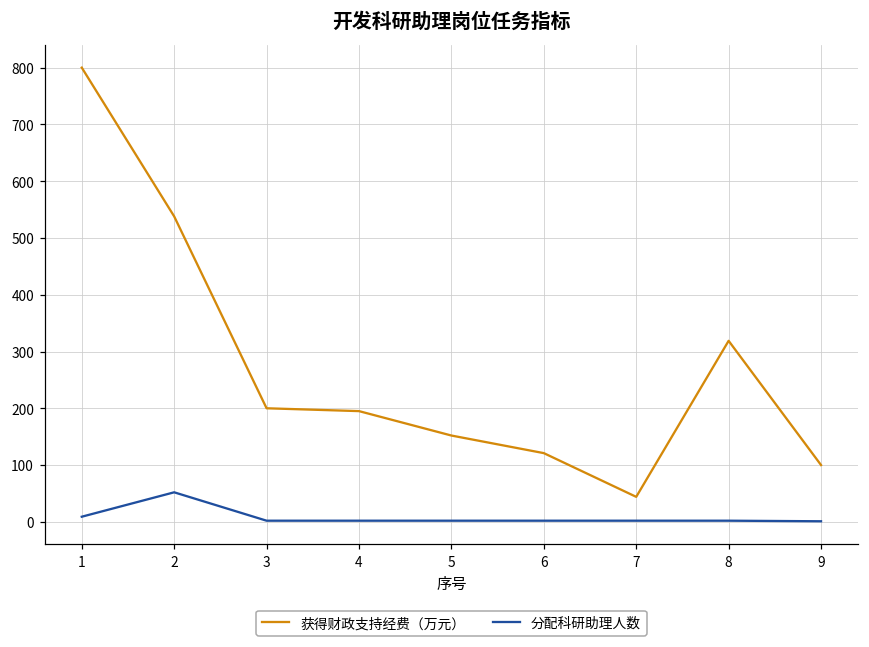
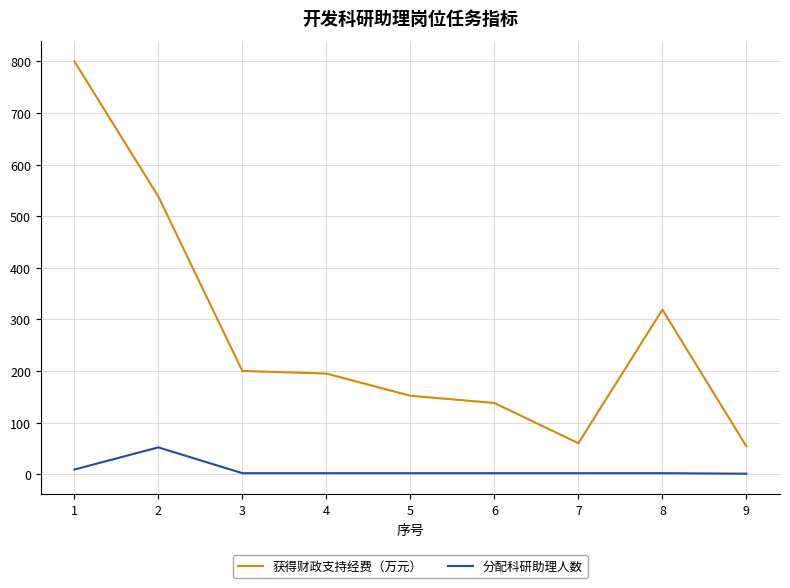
  {
    "获得财政支持经费（万元）": {
      "1": 800,
      "2": 540,
      "3": 200,
      "4": 200,
      "5": 150,
-     "6": 120,
-     "7": 40,
+     "6": 140,
+     "7": 60,
      "8": 320,
-     "9": 100
+     "9": 50
    },
    "分配科研助理人数": {
      "1": 10,
      "2": 50,
      "3": 0,
      "4": 0,
      "5": 0,
      "6": 0,
      "7": 0,
      "8": 0,
      "9": 0
    }
  }
